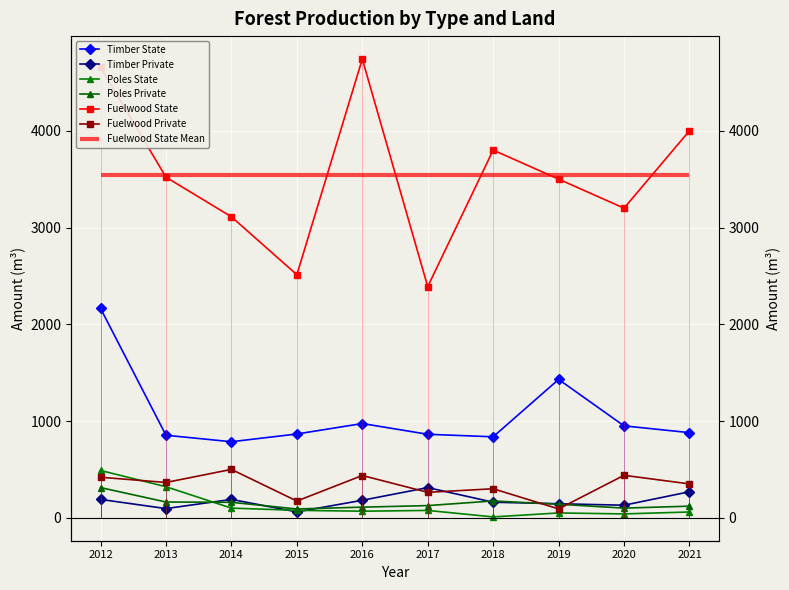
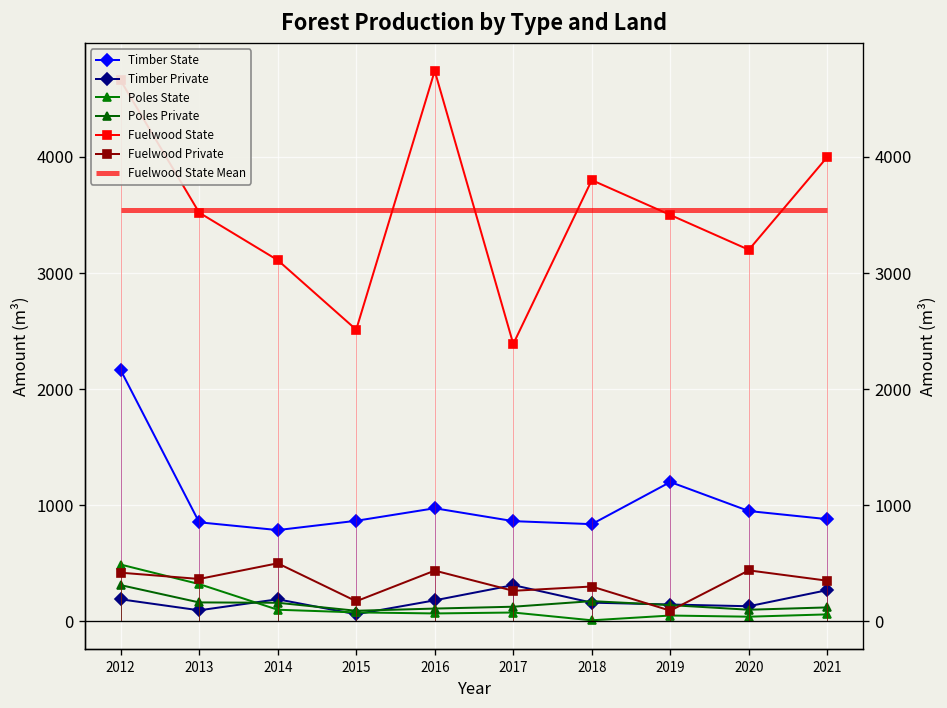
  {
    "Timber State": {
      "2012": 2200,
      "2013": 900,
      "2014": 800,
      "2015": 900,
      "2016": 1000,
      "2017": 900,
      "2018": 800,
-     "2019": 1400,
+     "2019": 1200,
      "2020": 1000,
      "2021": 900
    },
    "Timber Private": {
      "2012": 200,
      "2013": 100,
      "2014": 200,
      "2016": 200,
      "2017": 300,
      "2020": 100,
      "2021": 300
    },
    "Fuelwood State": {
      "2013": 3500,
      "2014": 3100,
      "2015": 2500,
      "2016": 4700,
      "2017": 2400,
      "2018": 3800,
      "2019": 3500,
      "2020": 3200,
      "2021": 4000
    },
    "Fuelwood Private": {
      "2012": 400,
      "2013": 400,
      "2014": 500,
      "2015": 200,
      "2016": 400,
      "2017": 300,
      "2018": 300,
      "2019": 100,
      "2020": 400,
      "2021": 400
    }
  }
